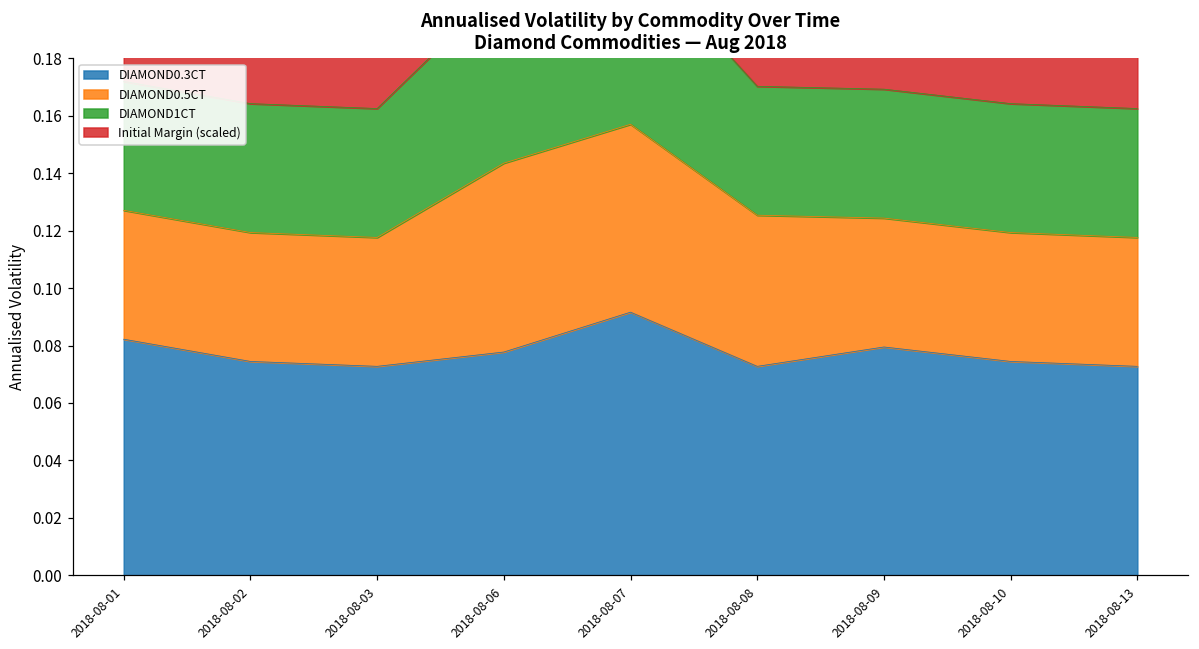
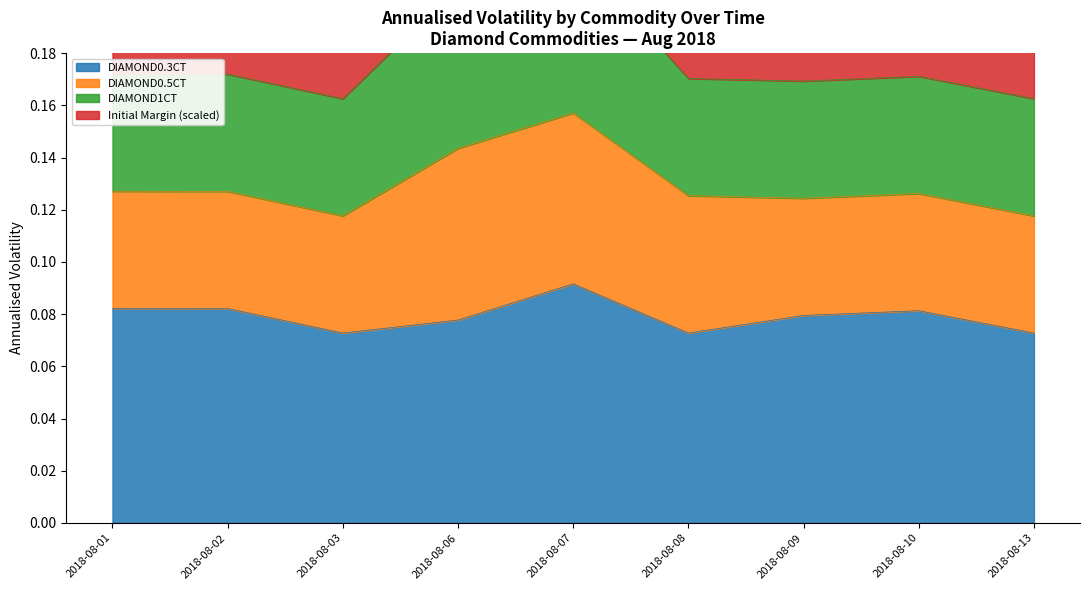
  {
    "DIAMOND0.3CT": {
      "2018-08-01": 0.082,
-     "2018-08-02": 0.074,
+     "2018-08-02": 0.082,
      "2018-08-03": 0.073,
      "2018-08-06": 0.078,
      "2018-08-07": 0.092,
      "2018-08-08": 0.073,
      "2018-08-09": 0.079,
-     "2018-08-10": 0.074,
+     "2018-08-10": 0.081,
      "2018-08-13": 0.073
    },
    "DIAMOND0.5CT": {
      "2018-08-01": 0.045,
      "2018-08-02": 0.045,
      "2018-08-03": 0.045,
      "2018-08-06": 0.066,
      "2018-08-07": 0.065,
      "2018-08-08": 0.053,
      "2018-08-09": 0.045,
      "2018-08-10": 0.045,
      "2018-08-13": 0.045
    },
    "DIAMOND1CT": {
      "2018-08-02": 0.045,
      "2018-08-03": 0.045,
      "2018-08-08": 0.045,
      "2018-08-09": 0.045,
      "2018-08-10": 0.045,
      "2018-08-13": 0.045
    }
  }
